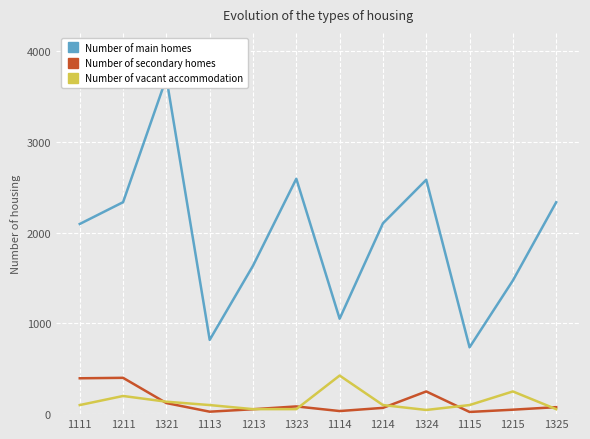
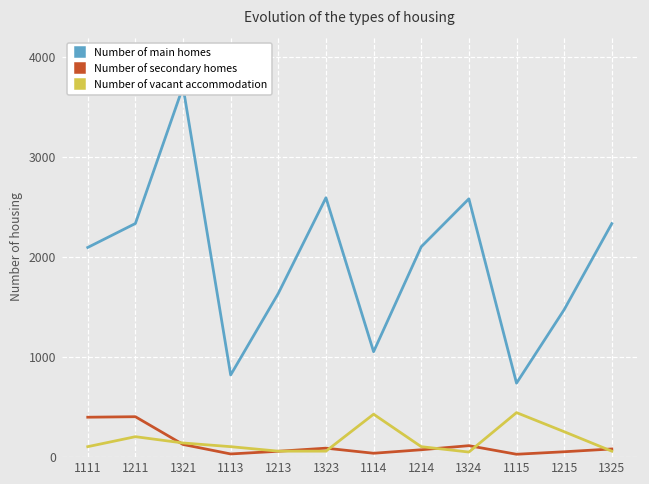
  {
    "Number of main homes": {
      "1111": 2100,
      "1211": 2300,
      "1113": 800,
      "1213": 1600,
      "1323": 2600,
      "1114": 1100,
      "1214": 2100,
      "1324": 2600,
      "1115": 700,
      "1215": 1500,
      "1325": 2300
    },
    "Number of secondary homes": {
      "1111": 400,
      "1211": 400,
      "1113": 0,
      "1323": 100,
      "1114": 0,
      "1214": 100,
-     "1324": 300,
+     "1324": 100,
      "1115": 0,
      "1215": 0
    },
    "Number of vacant accommodation": {
      "1111": 100,
      "1211": 200,
      "1113": 100,
      "1323": 100,
      "1114": 400,
      "1214": 100,
      "1324": 0,
-     "1115": 100,
+     "1115": 400,
      "1215": 300
    }
  }
